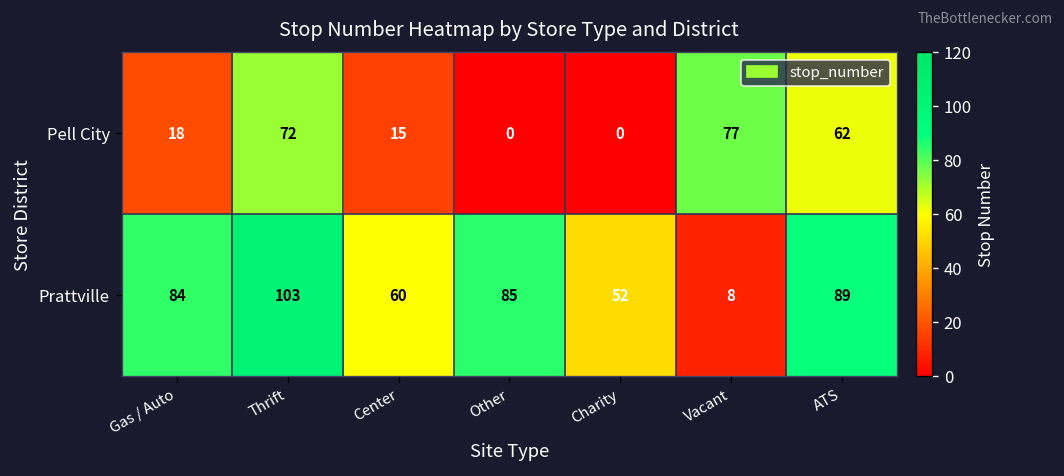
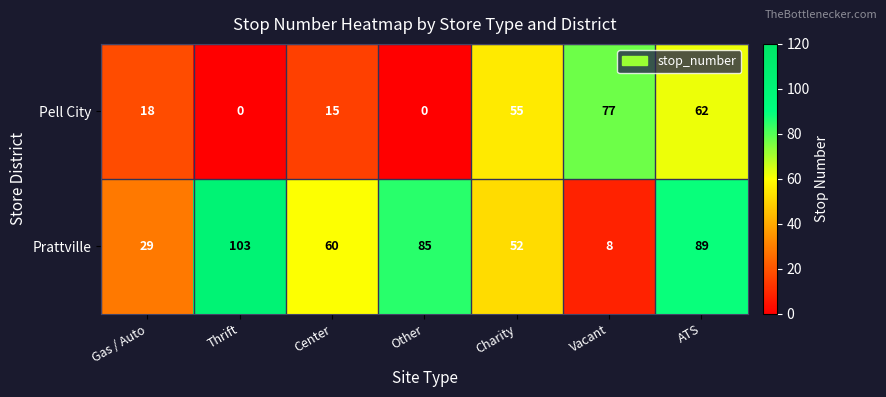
  {
    "Pell City": {
      "Gas / Auto": 18,
-     "Thrift": 72,
+     "Thrift": 0,
      "Center": 15,
      "Other": 0,
-     "Charity": 0,
+     "Charity": 55,
      "Vacant": 77,
      "ATS": 62
    },
    "Prattville": {
-     "Gas / Auto": 84,
+     "Gas / Auto": 29,
      "Thrift": 103,
      "Center": 60,
      "Other": 85,
      "Charity": 52,
      "Vacant": 8,
      "ATS": 89
    }
  }
